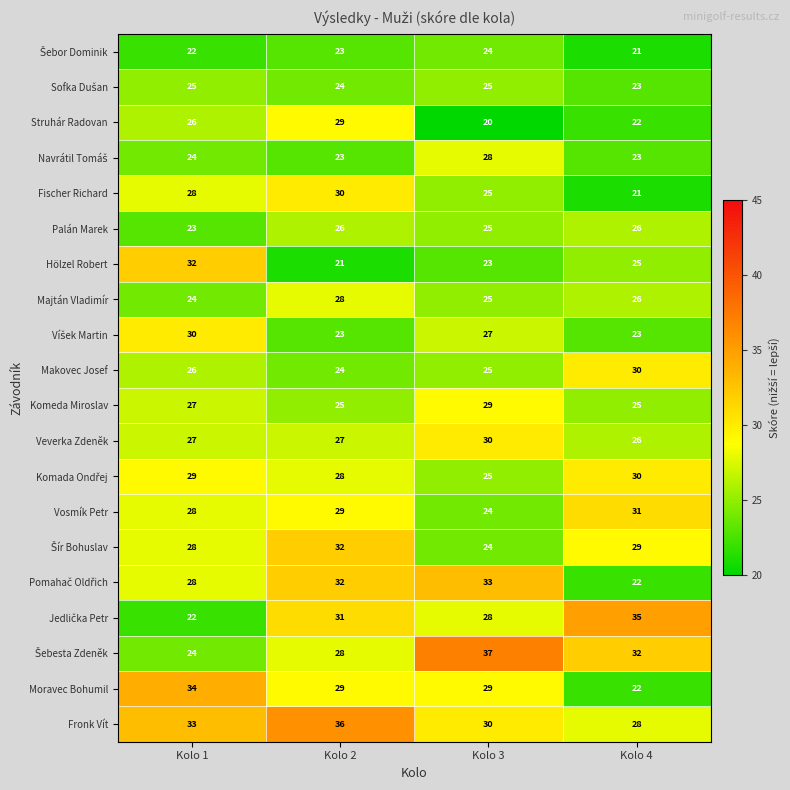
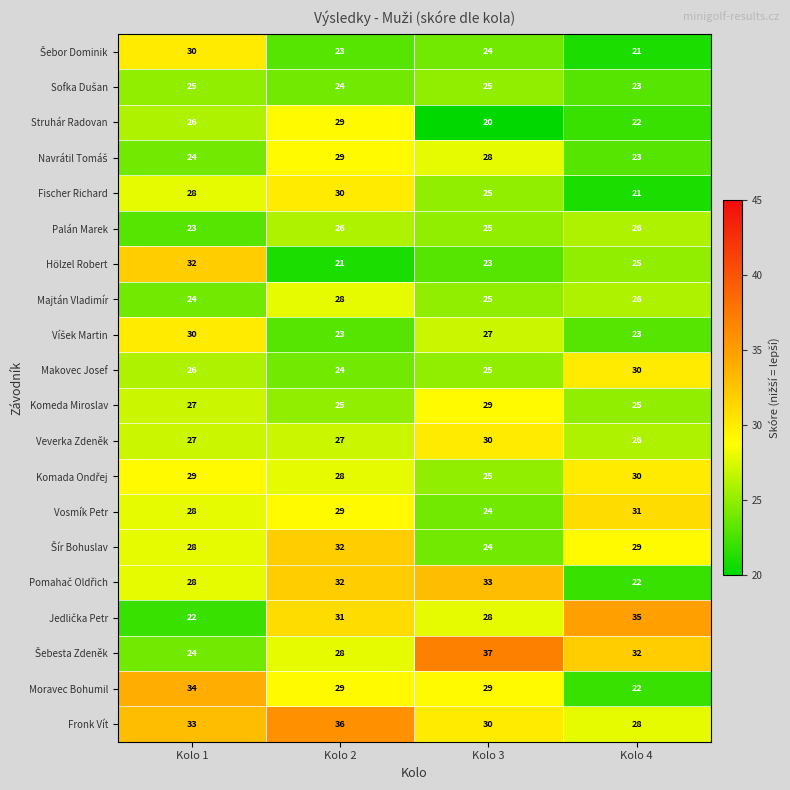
  {
    "Šebor Dominik": {
-     "Kolo 1": 22,
+     "Kolo 1": 30,
      "Kolo 2": 23,
      "Kolo 3": 24,
      "Kolo 4": 21
    },
    "Sofka Dušan": {
      "Kolo 1": 25,
      "Kolo 2": 24,
      "Kolo 3": 25,
      "Kolo 4": 23
    },
    "Struhár Radovan": {
      "Kolo 1": 26,
      "Kolo 2": 29,
      "Kolo 3": 20,
      "Kolo 4": 22
    },
    "Navrátil Tomáš": {
      "Kolo 1": 24,
-     "Kolo 2": 23,
+     "Kolo 2": 29,
      "Kolo 3": 28,
      "Kolo 4": 23
    },
    "Fischer Richard": {
      "Kolo 1": 28,
      "Kolo 2": 30,
      "Kolo 3": 25,
      "Kolo 4": 21
    },
    "Palán Marek": {
      "Kolo 1": 23,
      "Kolo 2": 26,
      "Kolo 3": 25,
      "Kolo 4": 26
    },
    "Hölzel Robert": {
      "Kolo 1": 32,
      "Kolo 2": 21,
      "Kolo 3": 23,
      "Kolo 4": 25
    },
    "Majtán Vladimír": {
      "Kolo 1": 24,
      "Kolo 2": 28,
      "Kolo 3": 25,
      "Kolo 4": 26
    },
    "Víšek Martin": {
      "Kolo 1": 30,
      "Kolo 2": 23,
      "Kolo 3": 27,
      "Kolo 4": 23
    },
    "Makovec Josef": {
      "Kolo 1": 26,
      "Kolo 2": 24,
      "Kolo 3": 25,
      "Kolo 4": 30
    },
    "Komeda Miroslav": {
      "Kolo 1": 27,
      "Kolo 2": 25,
      "Kolo 3": 29,
      "Kolo 4": 25
    },
    "Veverka Zdeněk": {
      "Kolo 1": 27,
      "Kolo 2": 27,
      "Kolo 3": 30,
      "Kolo 4": 26
    },
    "Komada Ondřej": {
      "Kolo 1": 29,
      "Kolo 2": 28,
      "Kolo 3": 25,
      "Kolo 4": 30
    },
    "Vosmík Petr": {
      "Kolo 1": 28,
      "Kolo 2": 29,
      "Kolo 3": 24,
      "Kolo 4": 31
    },
    "Šír Bohuslav": {
      "Kolo 1": 28,
      "Kolo 2": 32,
      "Kolo 3": 24,
      "Kolo 4": 29
    },
    "Pomahač Oldřich": {
      "Kolo 1": 28,
      "Kolo 2": 32,
      "Kolo 3": 33,
      "Kolo 4": 22
    },
    "Jedlička Petr": {
      "Kolo 1": 22,
      "Kolo 2": 31,
      "Kolo 3": 28,
      "Kolo 4": 35
    },
    "Šebesta Zdeněk": {
      "Kolo 1": 24,
      "Kolo 2": 28,
      "Kolo 3": 37,
      "Kolo 4": 32
    },
    "Moravec Bohumil": {
      "Kolo 1": 34,
      "Kolo 2": 29,
      "Kolo 3": 29,
      "Kolo 4": 22
    },
    "Fronk Vít": {
      "Kolo 1": 33,
      "Kolo 2": 36,
      "Kolo 3": 30,
      "Kolo 4": 28
    }
  }
